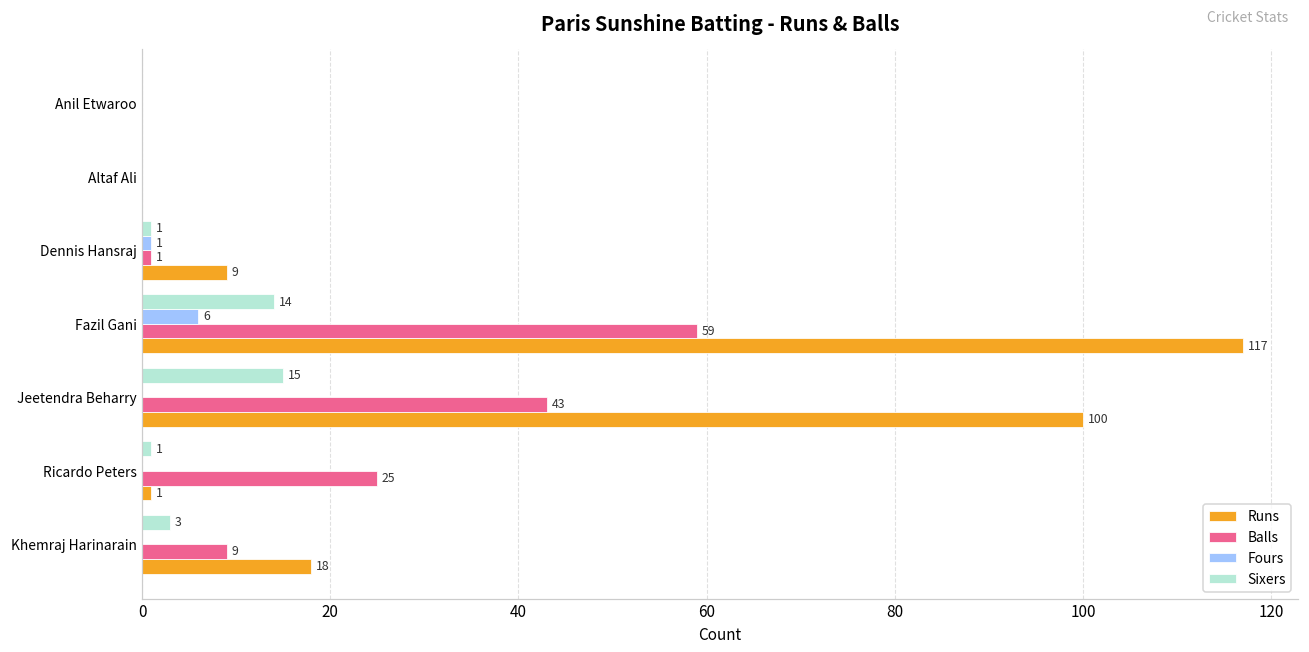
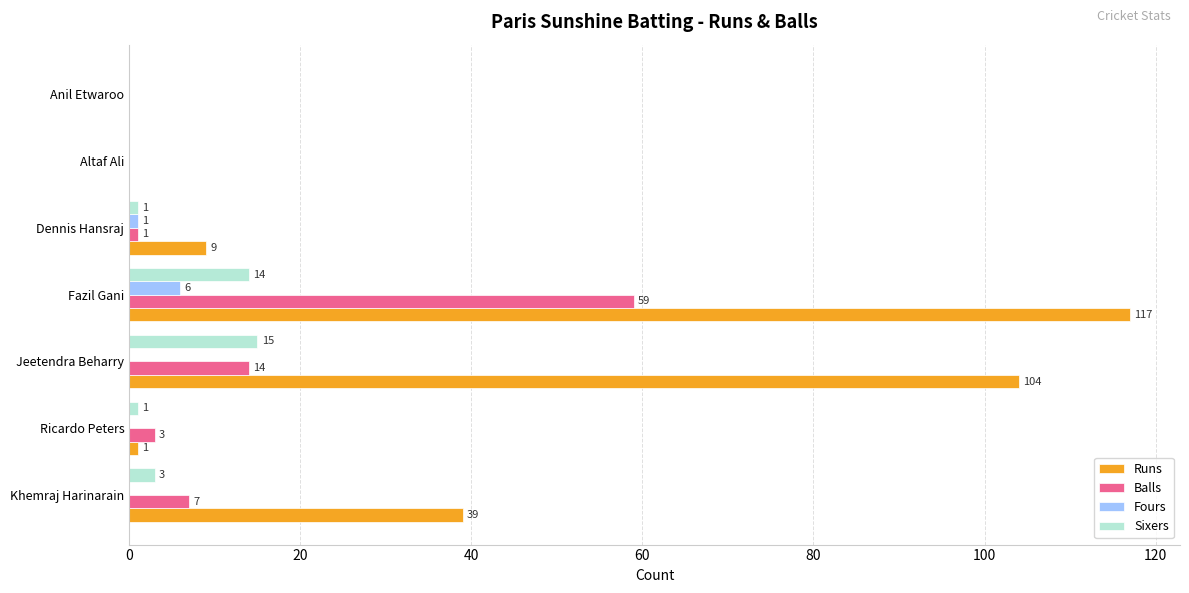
  {
    "Runs": {
      "Dennis Hansraj": 9,
      "Fazil Gani": 117,
-     "Jeetendra Beharry": 100,
+     "Jeetendra Beharry": 104,
      "Ricardo Peters": 1,
-     "Khemraj Harinarain": 18
+     "Khemraj Harinarain": 39
    },
    "Balls": {
      "Dennis Hansraj": 1,
      "Fazil Gani": 59,
-     "Jeetendra Beharry": 43,
-     "Ricardo Peters": 25,
-     "Khemraj Harinarain": 9
+     "Jeetendra Beharry": 14,
+     "Ricardo Peters": 3,
+     "Khemraj Harinarain": 7
    }
  }
